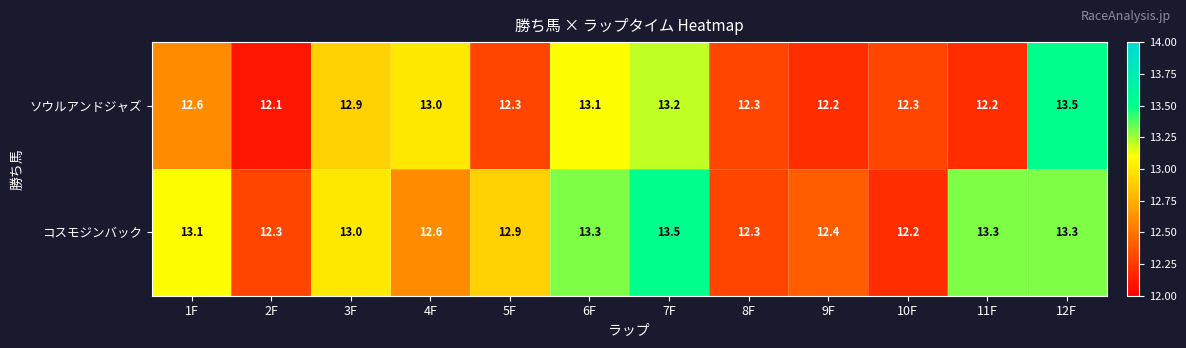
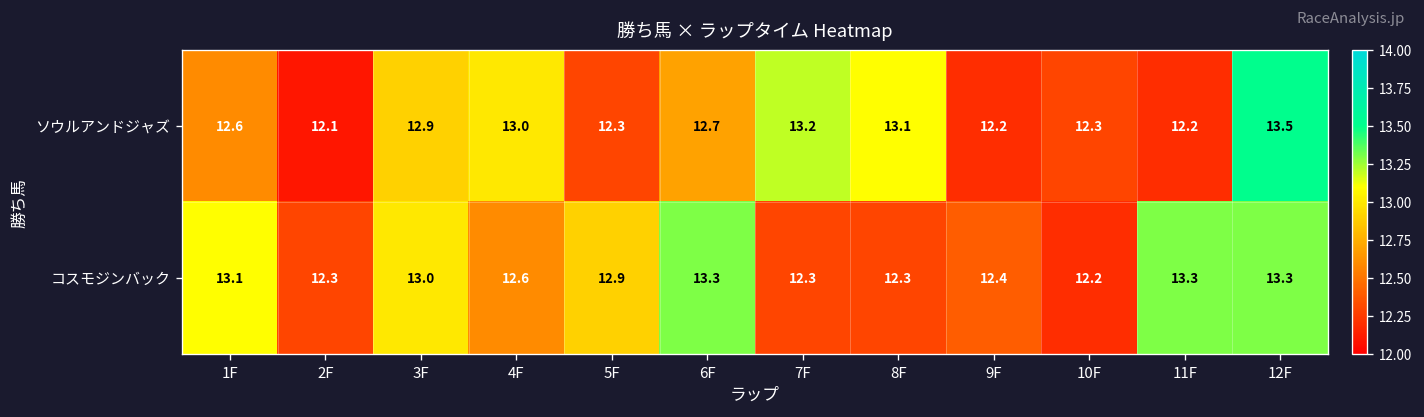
  {
    "ソウルアンドジャズ": {
      "1F": 12.6,
      "2F": 12.1,
      "3F": 12.9,
      "4F": 13.0,
      "5F": 12.3,
-     "6F": 13.1,
+     "6F": 12.7,
      "7F": 13.2,
-     "8F": 12.3,
+     "8F": 13.1,
      "9F": 12.2,
      "10F": 12.3,
      "11F": 12.2,
      "12F": 13.5
    },
    "コスモジンバック": {
      "1F": 13.1,
      "2F": 12.3,
      "3F": 13.0,
      "4F": 12.6,
      "5F": 12.9,
      "6F": 13.3,
-     "7F": 13.5,
+     "7F": 12.3,
      "8F": 12.3,
      "9F": 12.4,
      "10F": 12.2,
      "11F": 13.3,
      "12F": 13.3
    }
  }
